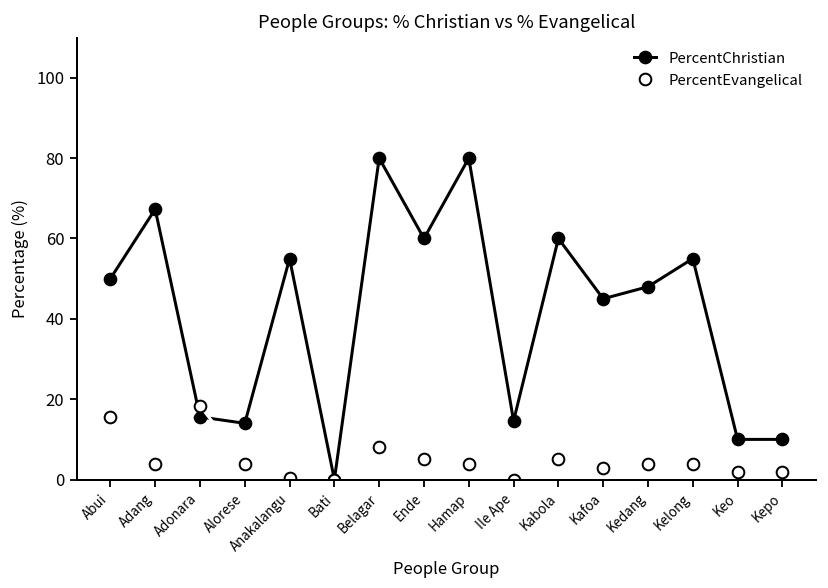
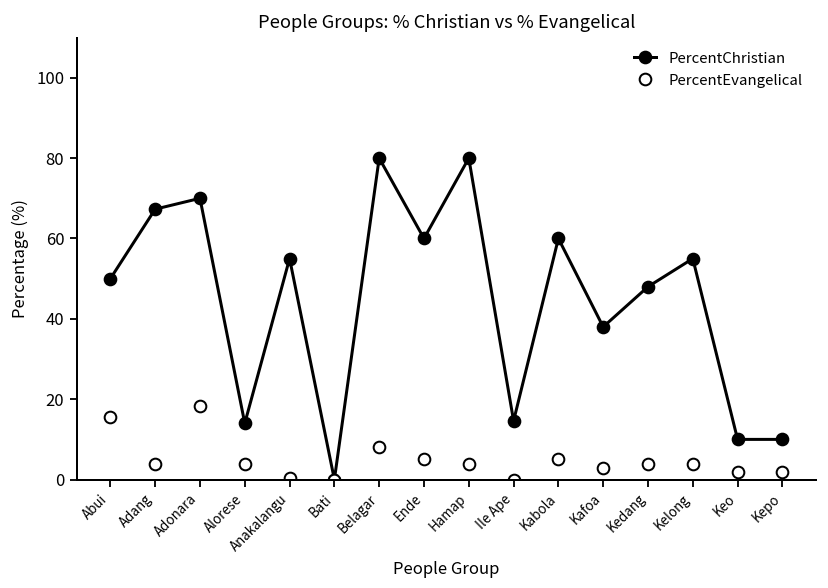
  {
    "PercentChristian": {
      "Abui": 50,
      "Adang": 67,
-     "Adonara": 16,
+     "Adonara": 70,
      "Alorese": 14,
      "Anakalangu": 55,
      "Belagar": 80,
      "Ende": 60,
      "Hamap": 80,
      "Ile Ape": 15,
      "Kabola": 60,
-     "Kafoa": 45,
+     "Kafoa": 38,
      "Kedang": 48,
      "Kelong": 55,
      "Keo": 10,
      "Kepo": 10
    },
    "PercentEvangelical": {
      "Abui": 16,
      "Adang": 4,
      "Adonara": 18,
      "Alorese": 4,
      "Anakalangu": 1,
      "Belagar": 8,
      "Ende": 5,
      "Hamap": 4,
      "Ile Ape": 0,
      "Kabola": 5,
      "Kafoa": 3,
      "Kedang": 4,
      "Kelong": 4,
      "Keo": 2,
      "Kepo": 2
    }
  }
